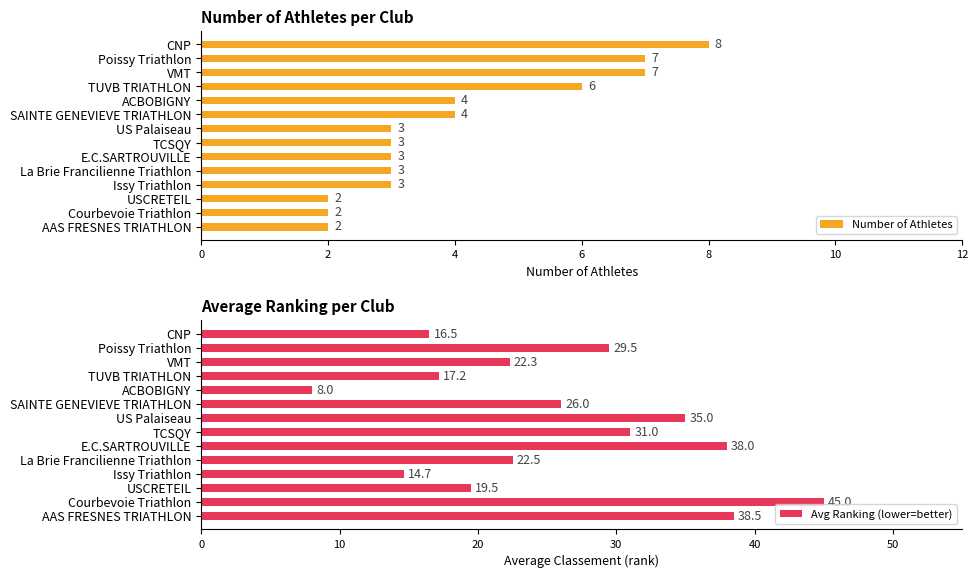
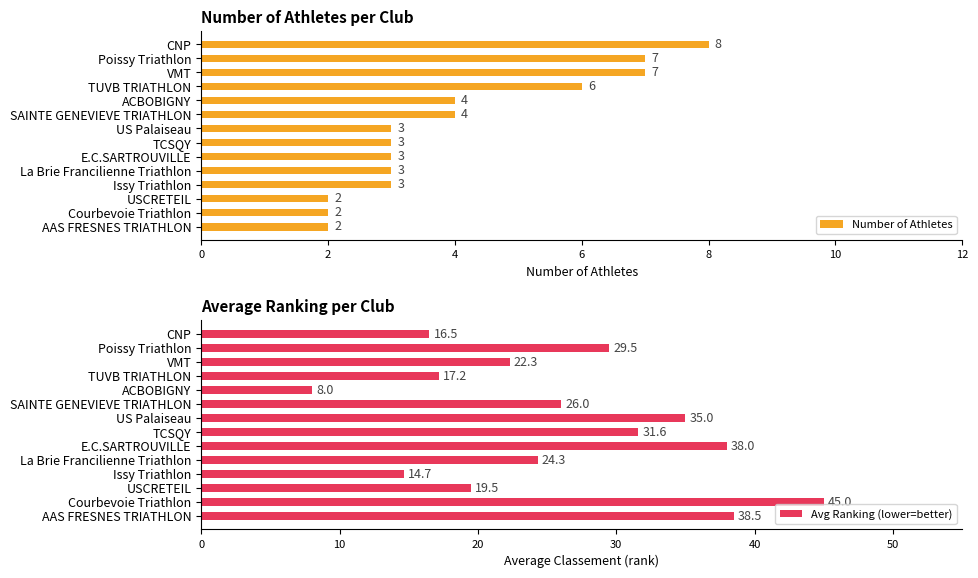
  {
    "Number of Athletes per Club": {
      "CNP": 8,
      "Poissy Triathlon": 7,
      "VMT": 7,
      "TUVB TRIATHLON": 6,
      "ACBOBIGNY": 4,
      "SAINTE GENEVIEVE TRIATHLON": 4,
      "US Palaiseau": 3,
      "TCSQY": 3,
      "E.C.SARTROUVILLE": 3,
      "La Brie Francilienne Triathlon": 3,
      "Issy Triathlon": 3,
      "USCRETEIL": 2,
      "Courbevoie Triathlon": 2,
      "AAS FRESNES TRIATHLON": 2
    },
    "Average Ranking per Club": {
      "CNP": 16.5,
      "Poissy Triathlon": 29.5,
      "VMT": 22.3,
      "TUVB TRIATHLON": 17.2,
      "ACBOBIGNY": 8.0,
      "SAINTE GENEVIEVE TRIATHLON": 26.0,
      "US Palaiseau": 35.0,
-     "TCSQY": 31.0,
+     "TCSQY": 31.6,
      "E.C.SARTROUVILLE": 38.0,
-     "La Brie Francilienne Triathlon": 22.5,
+     "La Brie Francilienne Triathlon": 24.3,
      "Issy Triathlon": 14.7,
      "USCRETEIL": 19.5,
      "AAS FRESNES TRIATHLON": 38.5
    }
  }
